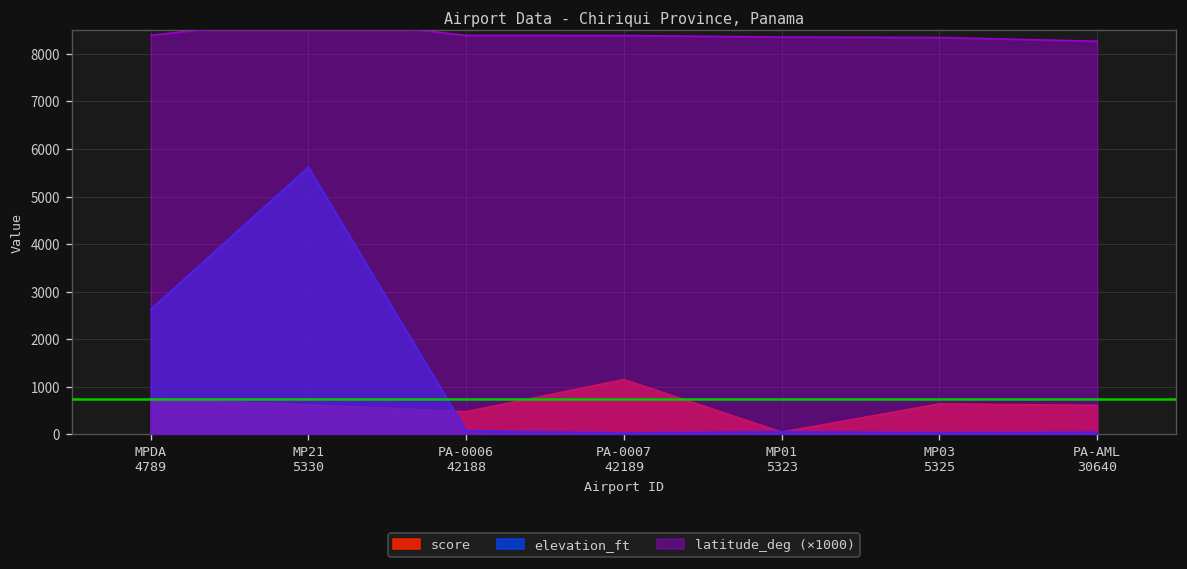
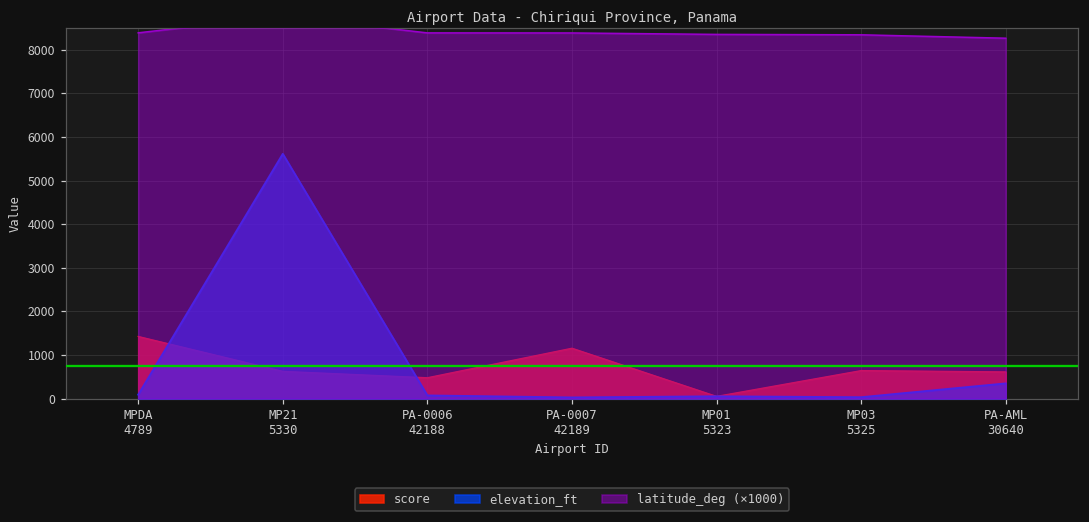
  {
    "score": {
-     "MPDA 4789": 800,
+     "MPDA 4789": 1400,
      "MP21 5330": 600,
      "PA-0006 42188": 500,
      "PA-0007 42189": 1200,
      "MP03 5325": 600,
      "PA-AML 30640": 600
    },
    "elevation_ft": {
-     "MPDA 4789": 2600,
+     "MPDA 4789": 100,
      "MP21 5330": 5600,
      "PA-0006 42188": 100,
      "PA-0007 42189": 0,
      "MP03 5325": 0,
-     "PA-AML 30640": 0
+     "PA-AML 30640": 300
    },
    "latitude_deg (×1000)": {
      "MPDA 4789": 8400,
      "PA-0006 42188": 8400,
      "PA-0007 42189": 8400,
      "MP01 5323": 8400,
      "MP03 5325": 8300,
      "PA-AML 30640": 8300
    }
  }
